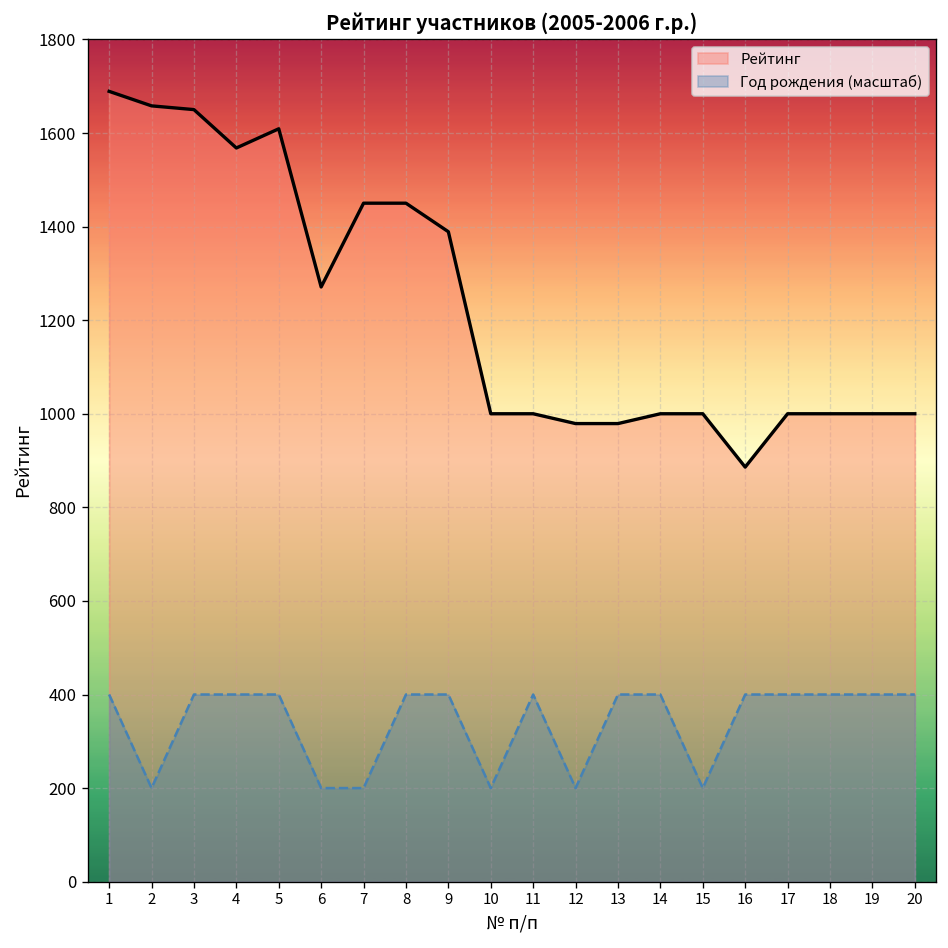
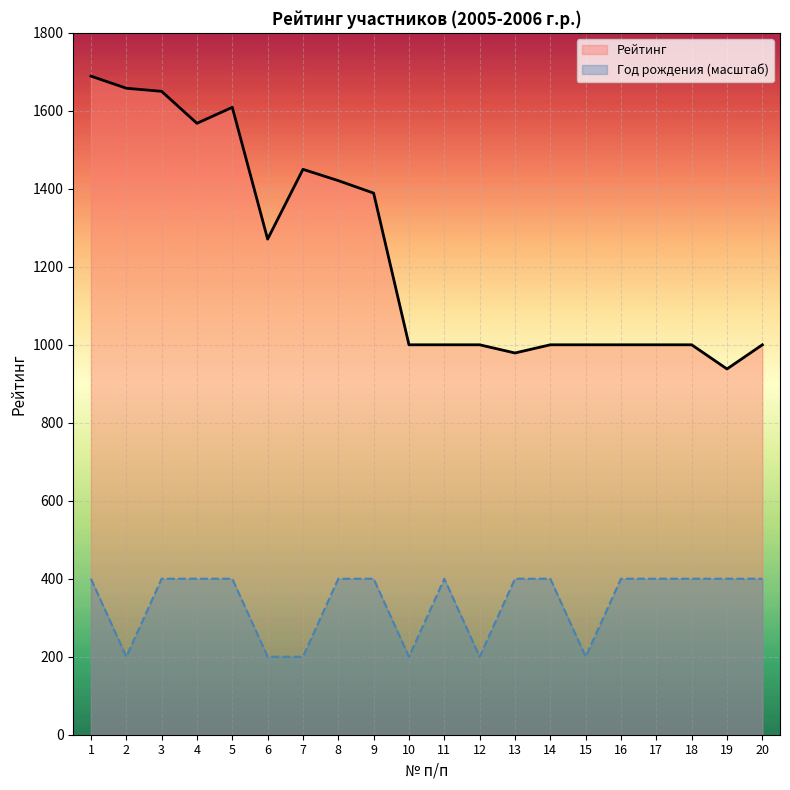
  {
    "Рейтинг": {
      "1": 1690,
      "2": 1660,
      "3": 1650,
      "4": 1570,
      "5": 1610,
      "6": 1270,
      "7": 1450,
-     "8": 1450,
+     "8": 1420,
      "9": 1390,
      "10": 1000,
      "11": 1000,
-     "12": 980,
+     "12": 1000,
      "13": 980,
      "14": 1000,
      "15": 1000,
-     "16": 890,
+     "16": 1000,
      "17": 1000,
      "18": 1000,
-     "19": 1000,
+     "19": 940,
      "20": 1000
    },
    "Год рождения (масштаб)": {
      "1": 400,
      "2": 200,
      "3": 400,
      "4": 400,
      "5": 400,
      "6": 200,
      "7": 200,
      "8": 400,
      "9": 400,
      "10": 200,
      "11": 400,
      "12": 200,
      "13": 400,
      "14": 400,
      "15": 200,
      "16": 400,
      "17": 400,
      "18": 400,
      "19": 400,
      "20": 400
    }
  }
